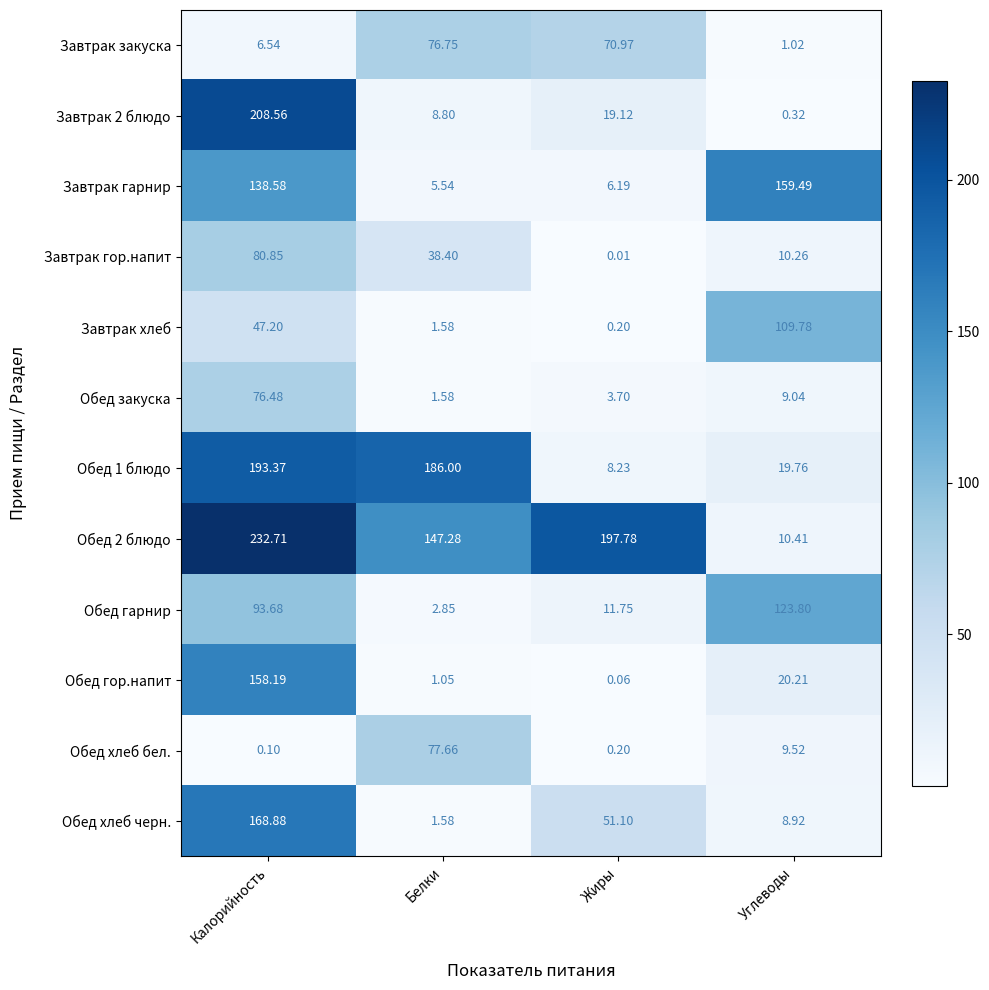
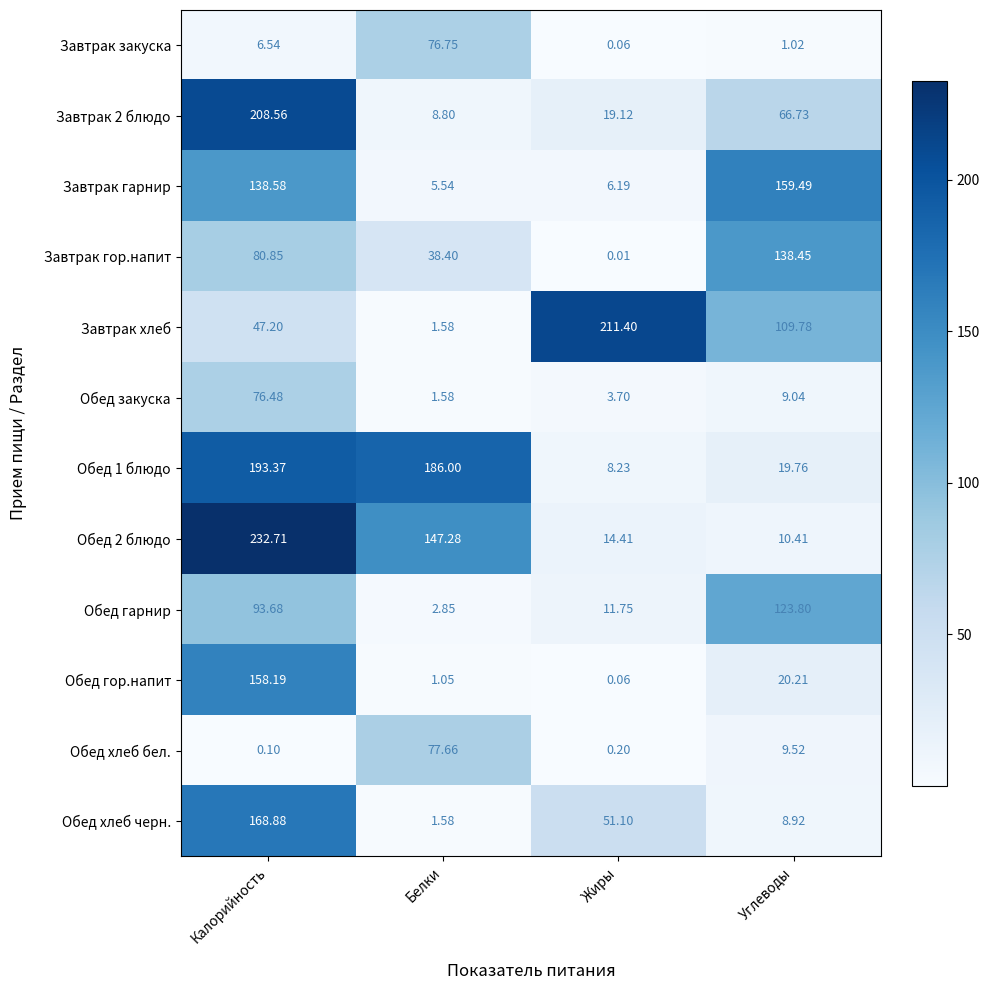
  {
    "Завтрак закуска": {
      "Калорийность": 6.54,
      "Белки": 76.75,
-     "Жиры": 70.97,
+     "Жиры": 0.06,
      "Углеводы": 1.02
    },
    "Завтрак 2 блюдо": {
      "Калорийность": 208.56,
      "Белки": 8.80,
      "Жиры": 19.12,
-     "Углеводы": 0.32
+     "Углеводы": 66.73
    },
    "Завтрак гарнир": {
      "Калорийность": 138.58,
      "Белки": 5.54,
      "Жиры": 6.19,
      "Углеводы": 159.49
    },
    "Завтрак гор.напит": {
      "Калорийность": 80.85,
      "Белки": 38.40,
      "Жиры": 0.01,
-     "Углеводы": 10.26
+     "Углеводы": 138.45
    },
    "Завтрак хлеб": {
      "Калорийность": 47.20,
      "Белки": 1.58,
-     "Жиры": 0.20,
+     "Жиры": 211.40,
      "Углеводы": 109.78
    },
    "Обед закуска": {
      "Калорийность": 76.48,
      "Белки": 1.58,
      "Жиры": 3.70,
      "Углеводы": 9.04
    },
    "Обед 1 блюдо": {
      "Калорийность": 193.37,
      "Белки": 186.00,
      "Жиры": 8.23,
      "Углеводы": 19.76
    },
    "Обед 2 блюдо": {
      "Калорийность": 232.71,
      "Белки": 147.28,
-     "Жиры": 197.78,
+     "Жиры": 14.41,
      "Углеводы": 10.41
    },
    "Обед гарнир": {
      "Калорийность": 93.68,
      "Белки": 2.85,
      "Жиры": 11.75
    },
    "Обед гор.напит": {
      "Калорийность": 158.19,
      "Белки": 1.05,
      "Жиры": 0.06,
      "Углеводы": 20.21
    },
    "Обед хлеб бел.": {
      "Калорийность": 0.10,
      "Белки": 77.66,
      "Жиры": 0.20,
      "Углеводы": 9.52
    },
    "Обед хлеб черн.": {
      "Калорийность": 168.88,
      "Белки": 1.58,
      "Жиры": 51.10,
      "Углеводы": 8.92
    }
  }
